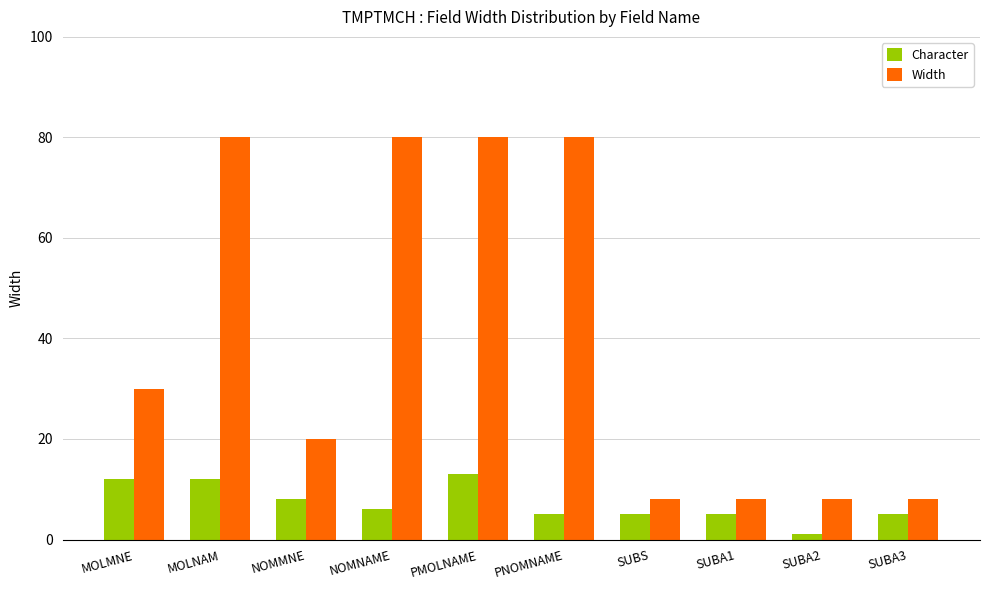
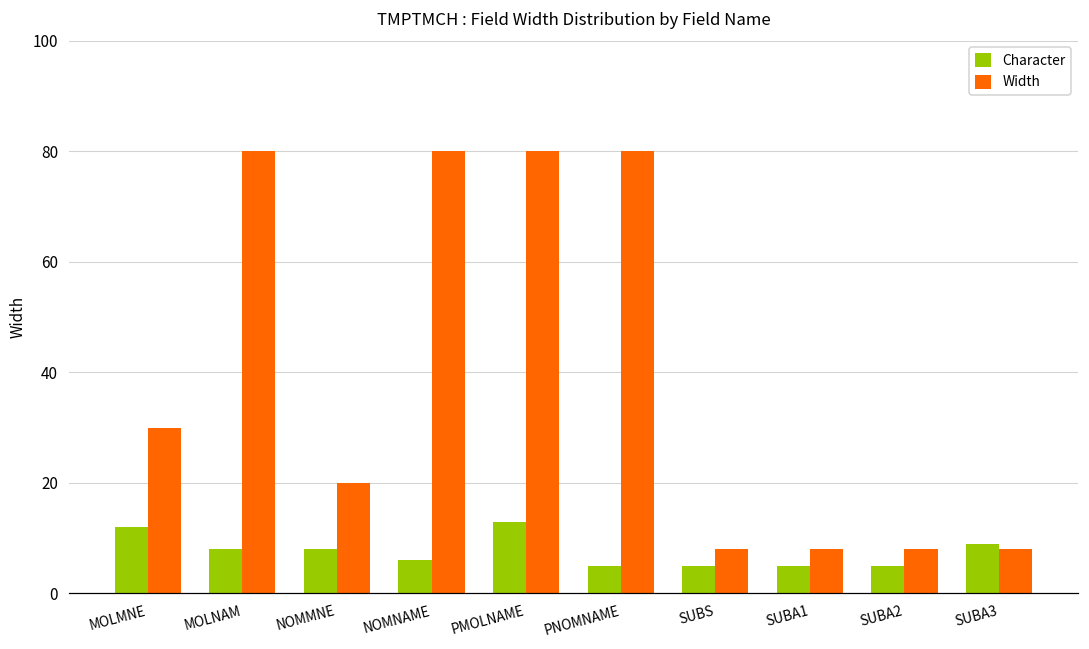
  {
    "Character": {
      "MOLMNE": 12,
-     "MOLNAM": 12,
+     "MOLNAM": 8,
      "NOMMNE": 8,
      "NOMNAME": 6,
      "PMOLNAME": 13,
      "PNOMNAME": 5,
      "SUBS": 5,
      "SUBA1": 5,
-     "SUBA2": 1,
-     "SUBA3": 5
+     "SUBA2": 5,
+     "SUBA3": 9
    },
    "Width": {
      "MOLMNE": 30,
      "MOLNAM": 80,
      "NOMMNE": 20,
      "NOMNAME": 80,
      "PMOLNAME": 80,
      "PNOMNAME": 80,
      "SUBS": 8,
      "SUBA1": 8,
      "SUBA2": 8,
      "SUBA3": 8
    }
  }
